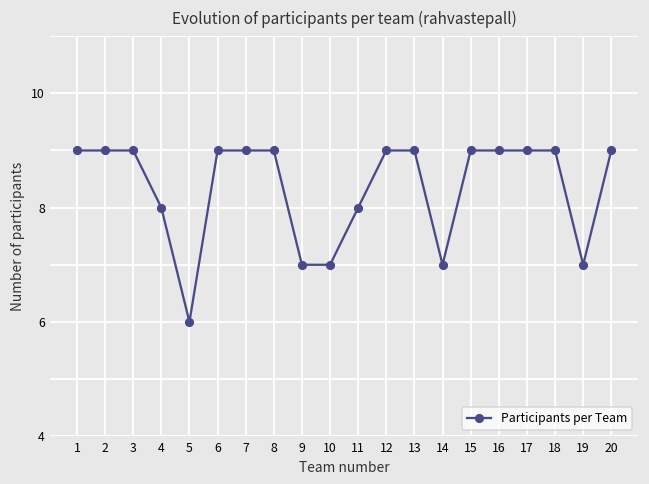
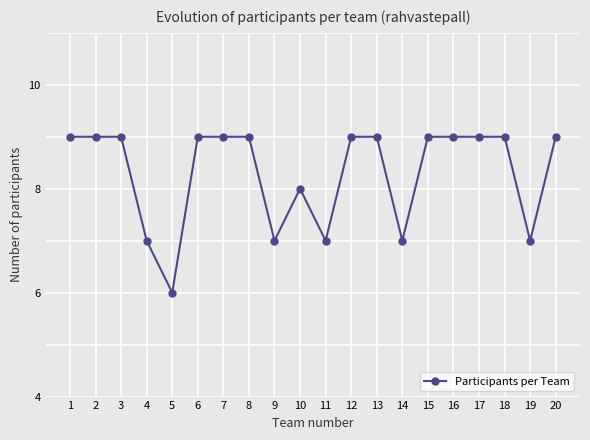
  {
    "1": 9,
    "2": 9,
    "3": 9,
-   "4": 8,
+   "4": 7,
    "5": 6,
    "6": 9,
    "7": 9,
    "8": 9,
    "9": 7,
-   "10": 7,
-   "11": 8,
+   "10": 8,
+   "11": 7,
    "12": 9,
    "13": 9,
    "14": 7,
    "15": 9,
    "16": 9,
    "17": 9,
    "18": 9,
    "19": 7,
    "20": 9
  }
